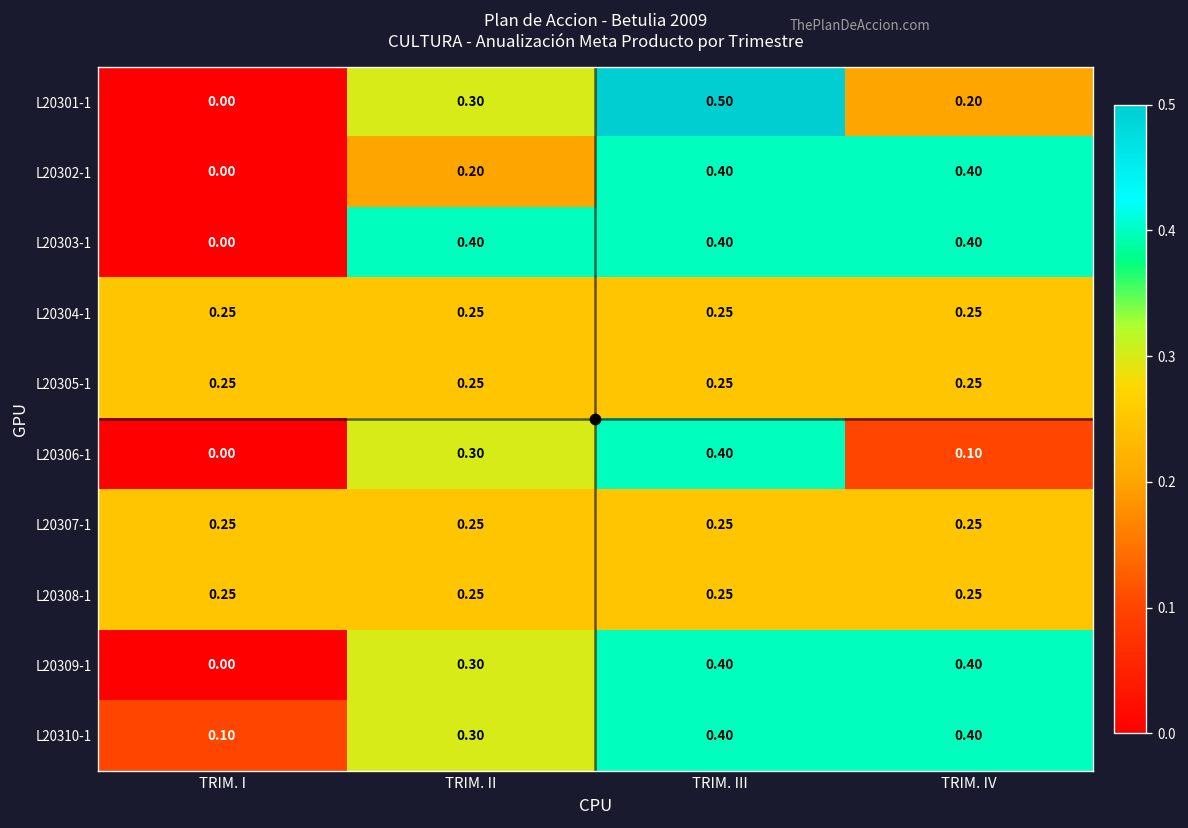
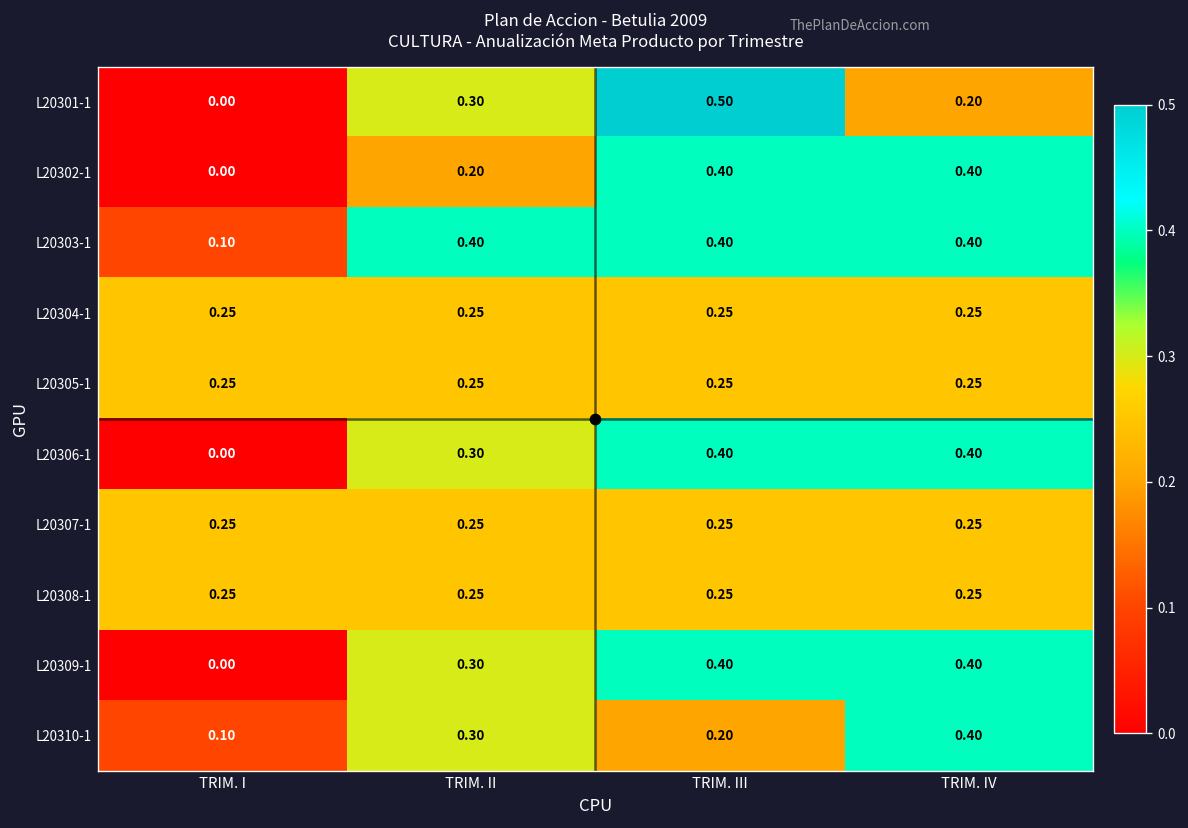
  {
    "L20301-1": {
      "TRIM. I": 0.00,
      "TRIM. II": 0.30,
      "TRIM. III": 0.50,
      "TRIM. IV": 0.20
    },
    "L20302-1": {
      "TRIM. I": 0.00,
      "TRIM. II": 0.20,
      "TRIM. III": 0.40,
      "TRIM. IV": 0.40
    },
    "L20303-1": {
-     "TRIM. I": 0.00,
+     "TRIM. I": 0.10,
      "TRIM. II": 0.40,
      "TRIM. III": 0.40,
      "TRIM. IV": 0.40
    },
    "L20304-1": {
      "TRIM. I": 0.25,
      "TRIM. II": 0.25,
      "TRIM. III": 0.25,
      "TRIM. IV": 0.25
    },
    "L20305-1": {
      "TRIM. I": 0.25,
      "TRIM. II": 0.25,
      "TRIM. III": 0.25,
      "TRIM. IV": 0.25
    },
    "L20306-1": {
      "TRIM. I": 0.00,
      "TRIM. II": 0.30,
      "TRIM. III": 0.40,
-     "TRIM. IV": 0.10
+     "TRIM. IV": 0.40
    },
    "L20307-1": {
      "TRIM. I": 0.25,
      "TRIM. II": 0.25,
      "TRIM. III": 0.25,
      "TRIM. IV": 0.25
    },
    "L20308-1": {
      "TRIM. I": 0.25,
      "TRIM. II": 0.25,
      "TRIM. III": 0.25,
      "TRIM. IV": 0.25
    },
    "L20309-1": {
      "TRIM. I": 0.00,
      "TRIM. II": 0.30,
      "TRIM. III": 0.40,
      "TRIM. IV": 0.40
    },
    "L20310-1": {
      "TRIM. I": 0.10,
      "TRIM. II": 0.30,
-     "TRIM. III": 0.40,
+     "TRIM. III": 0.20,
      "TRIM. IV": 0.40
    }
  }
